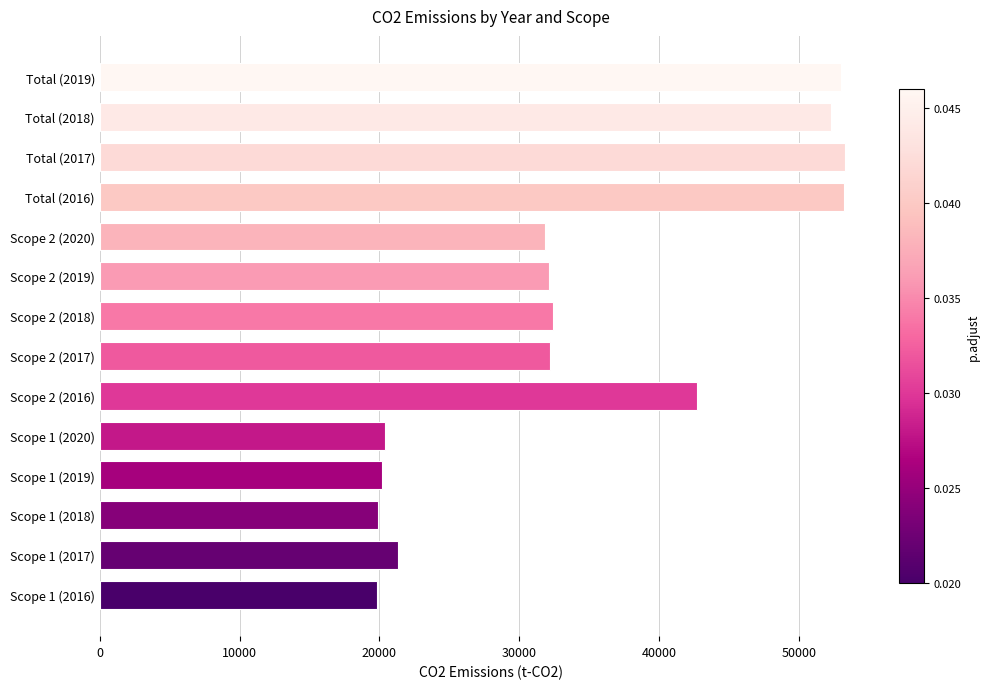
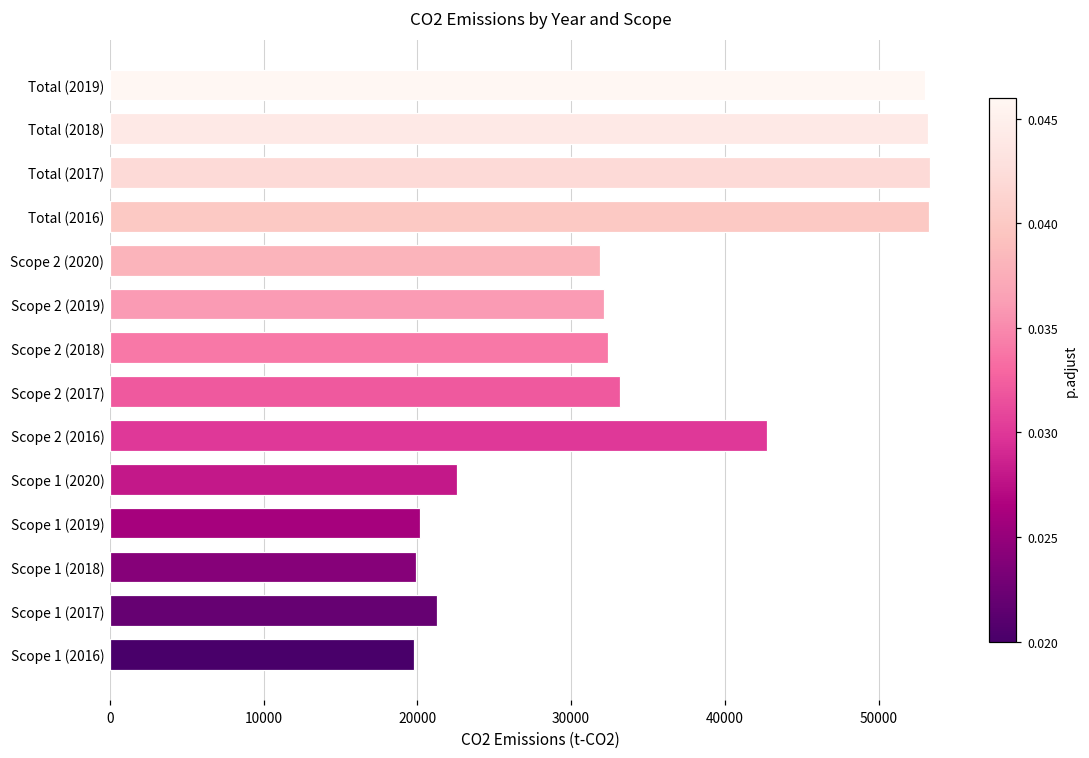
  {
    "Total (2019)": 53000,
-   "Total (2018)": 52300,
+   "Total (2018)": 53200,
    "Total (2017)": 53300,
    "Total (2016)": 53300,
    "Scope 2 (2020)": 31900,
    "Scope 2 (2019)": 32200,
    "Scope 2 (2018)": 32400,
-   "Scope 2 (2017)": 32200,
+   "Scope 2 (2017)": 33200,
    "Scope 2 (2016)": 42700,
-   "Scope 1 (2020)": 20400,
+   "Scope 1 (2020)": 22600,
    "Scope 1 (2019)": 20200,
    "Scope 1 (2018)": 19900,
    "Scope 1 (2017)": 21300,
    "Scope 1 (2016)": 19800
  }
